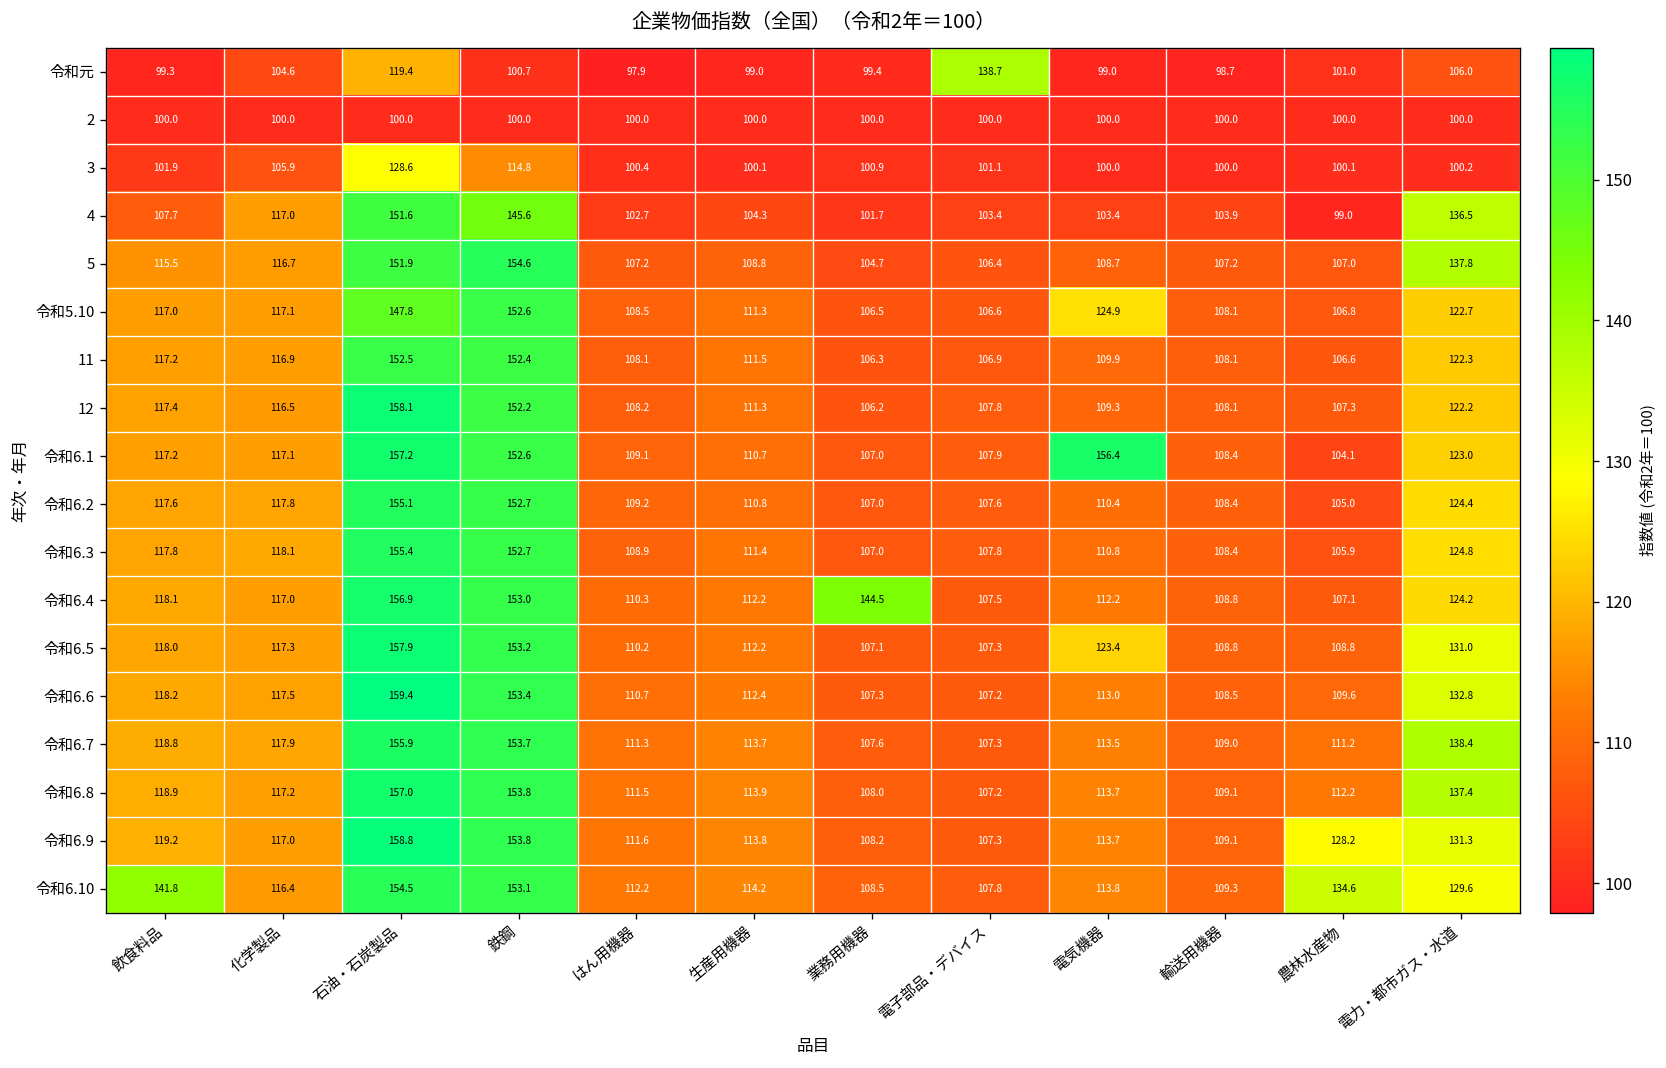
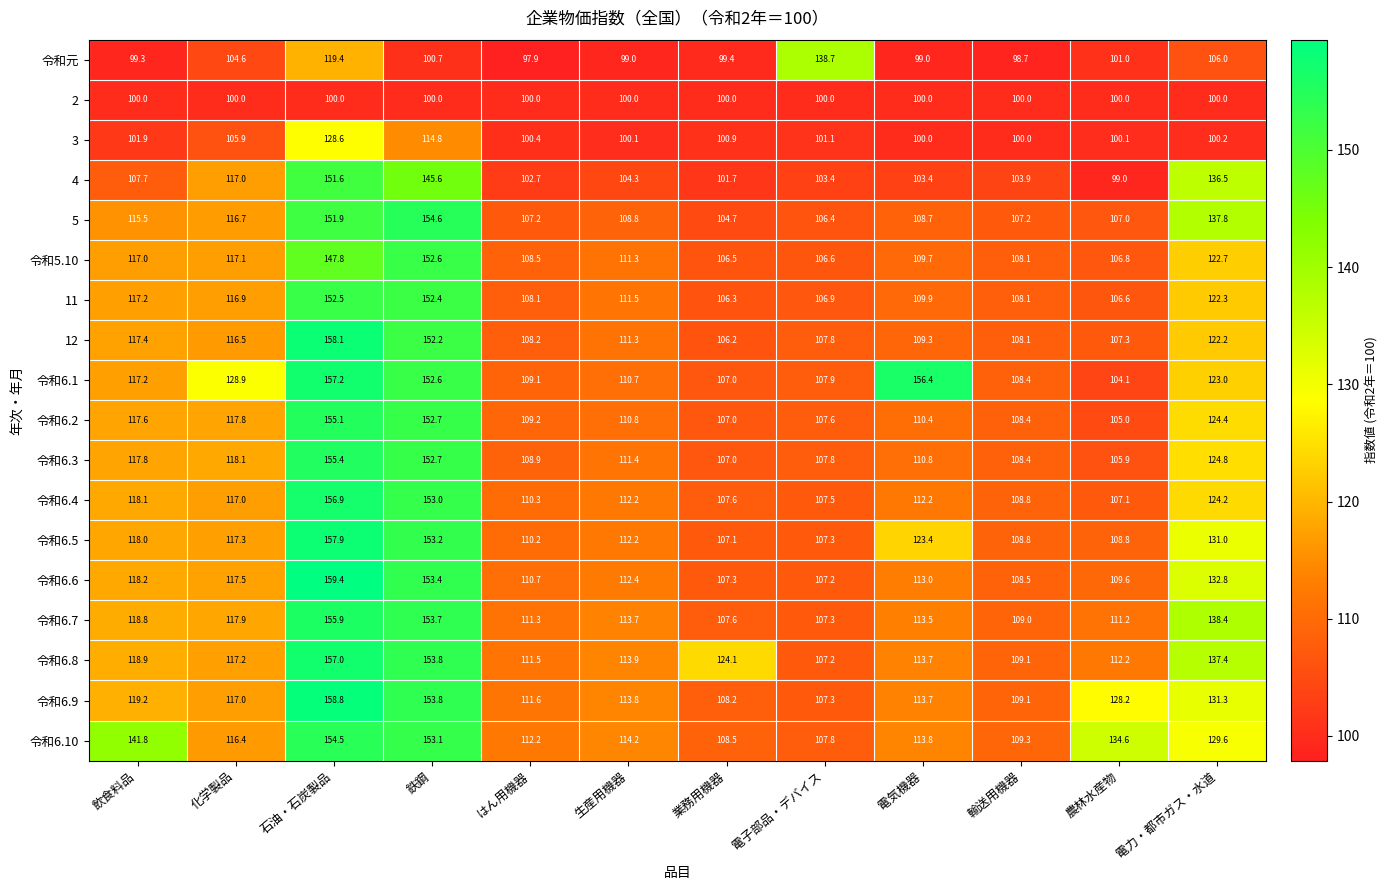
  {
    "令和5.10": {
      "飲食料品": 117.0,
      "化学製品": 117.1,
      "石油・石炭製品": 147.8,
      "鉄鋼": 152.6,
      "はん用機器": 108.5,
      "生産用機器": 111.3,
      "業務用機器": 106.5,
      "電子部品・デバイス": 106.6,
-     "電気機器": 124.9,
+     "電気機器": 109.7,
      "輸送用機器": 108.1,
      "農林水産物": 106.8,
      "電力・都市ガス・水道": 122.7
    },
    "令和6.1": {
      "飲食料品": 117.2,
-     "化学製品": 117.1,
+     "化学製品": 128.9,
      "石油・石炭製品": 157.2,
      "鉄鋼": 152.6,
      "はん用機器": 109.1,
      "生産用機器": 110.7,
      "業務用機器": 107.0,
      "電子部品・デバイス": 107.9,
      "電気機器": 156.4,
      "輸送用機器": 108.4,
      "農林水産物": 104.1,
      "電力・都市ガス・水道": 123.0
    },
    "令和6.4": {
      "飲食料品": 118.1,
      "化学製品": 117.0,
      "石油・石炭製品": 156.9,
      "鉄鋼": 153.0,
      "はん用機器": 110.3,
      "生産用機器": 112.2,
-     "業務用機器": 144.5,
+     "業務用機器": 107.6,
      "電子部品・デバイス": 107.5,
      "電気機器": 112.2,
      "輸送用機器": 108.8,
      "農林水産物": 107.1,
      "電力・都市ガス・水道": 124.2
    },
    "令和6.8": {
      "飲食料品": 118.9,
      "化学製品": 117.2,
      "石油・石炭製品": 157.0,
      "鉄鋼": 153.8,
      "はん用機器": 111.5,
      "生産用機器": 113.9,
-     "業務用機器": 108.0,
+     "業務用機器": 124.1,
      "電子部品・デバイス": 107.2,
      "電気機器": 113.7,
      "輸送用機器": 109.1,
      "農林水産物": 112.2,
      "電力・都市ガス・水道": 137.4
    }
  }
